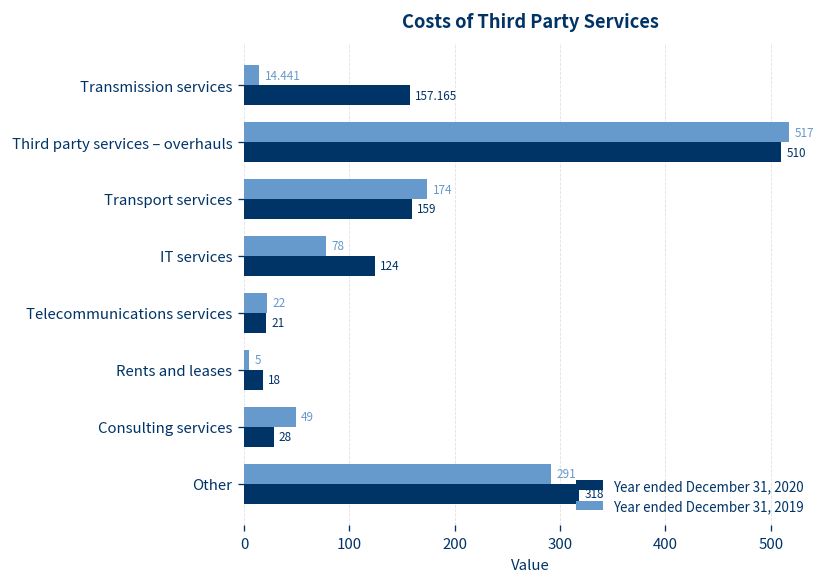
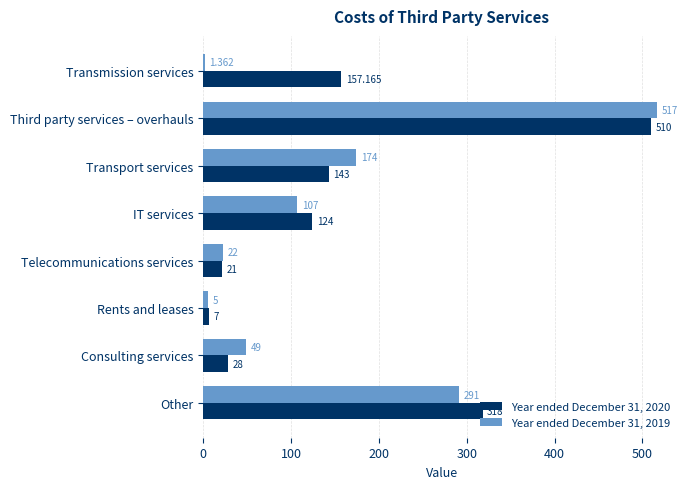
  {
    "Year ended December 31, 2020": {
      "Transmission services": 157.165,
      "Third party services – overhauls": 510,
-     "Transport services": 159,
+     "Transport services": 143,
      "IT services": 124,
      "Telecommunications services": 21,
-     "Rents and leases": 18,
+     "Rents and leases": 7,
      "Consulting services": 28,
      "Other": 318
    },
    "Year ended December 31, 2019": {
-     "Transmission services": 14.441,
+     "Transmission services": 1.362,
      "Third party services – overhauls": 517,
      "Transport services": 174,
-     "IT services": 78,
+     "IT services": 107,
      "Telecommunications services": 22,
      "Rents and leases": 5,
      "Consulting services": 49,
      "Other": 291
    }
  }
